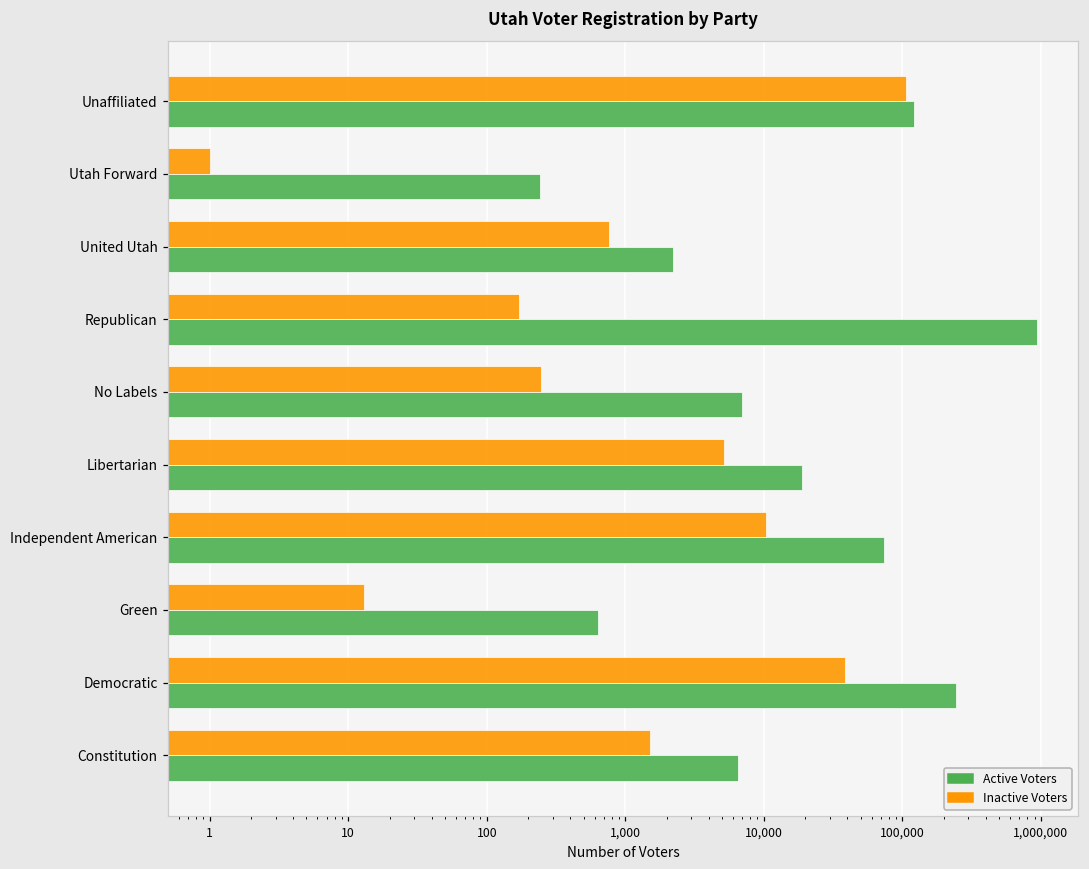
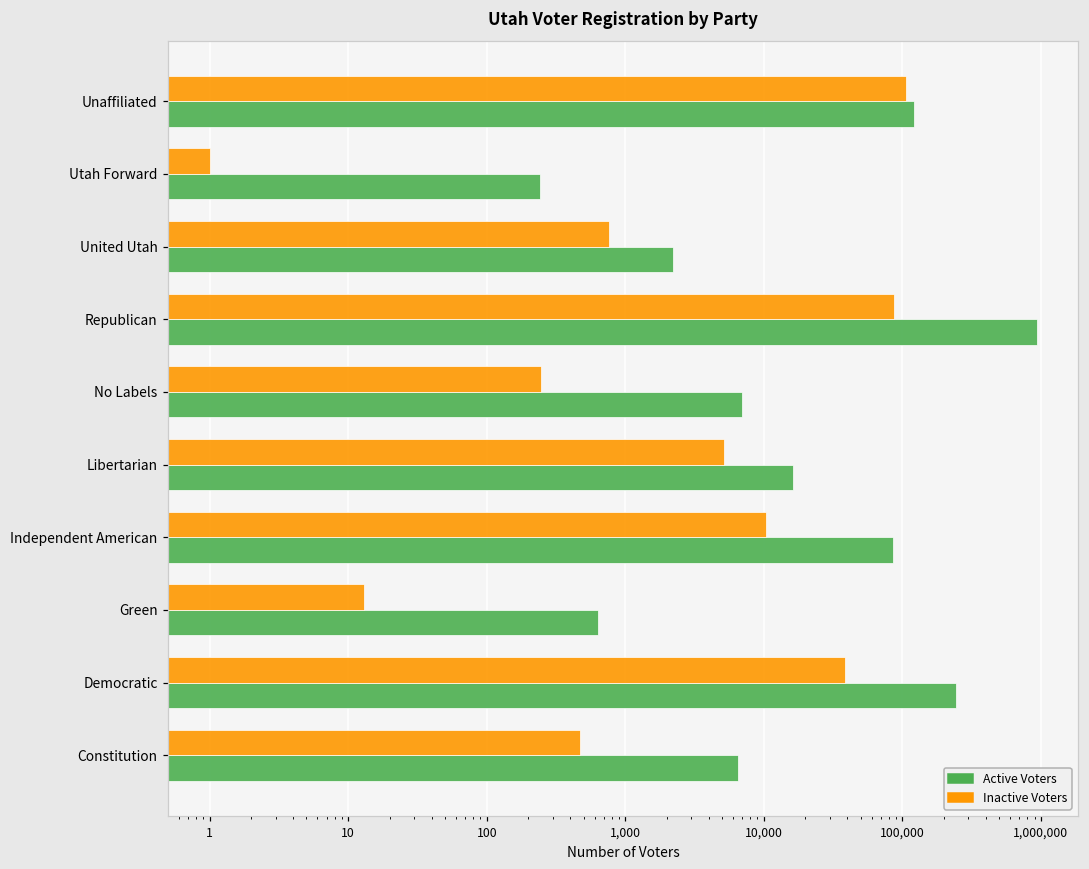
  {
    "Active Voters": {
      "Unaffiliated": "120,000",
      "Utah Forward": "240",
      "United Utah": "2,200",
      "Republican": "900,000",
      "No Labels": "7,000",
-     "Libertarian": "19,000",
-     "Independent American": "70,000",
+     "Libertarian": "16,000",
+     "Independent American": "90,000",
      "Green": "600",
      "Democratic": "240,000",
      "Constitution": "7,000"
    },
    "Inactive Voters": {
      "Unaffiliated": "110,000",
      "Utah Forward": "1",
      "United Utah": "800",
-     "Republican": "170",
+     "Republican": "90,000",
      "No Labels": "250",
      "Libertarian": "5,200",
      "Independent American": "10,000",
      "Green": "13",
      "Democratic": "39,000",
-     "Constitution": "1,500"
+     "Constitution": "470"
    }
  }
